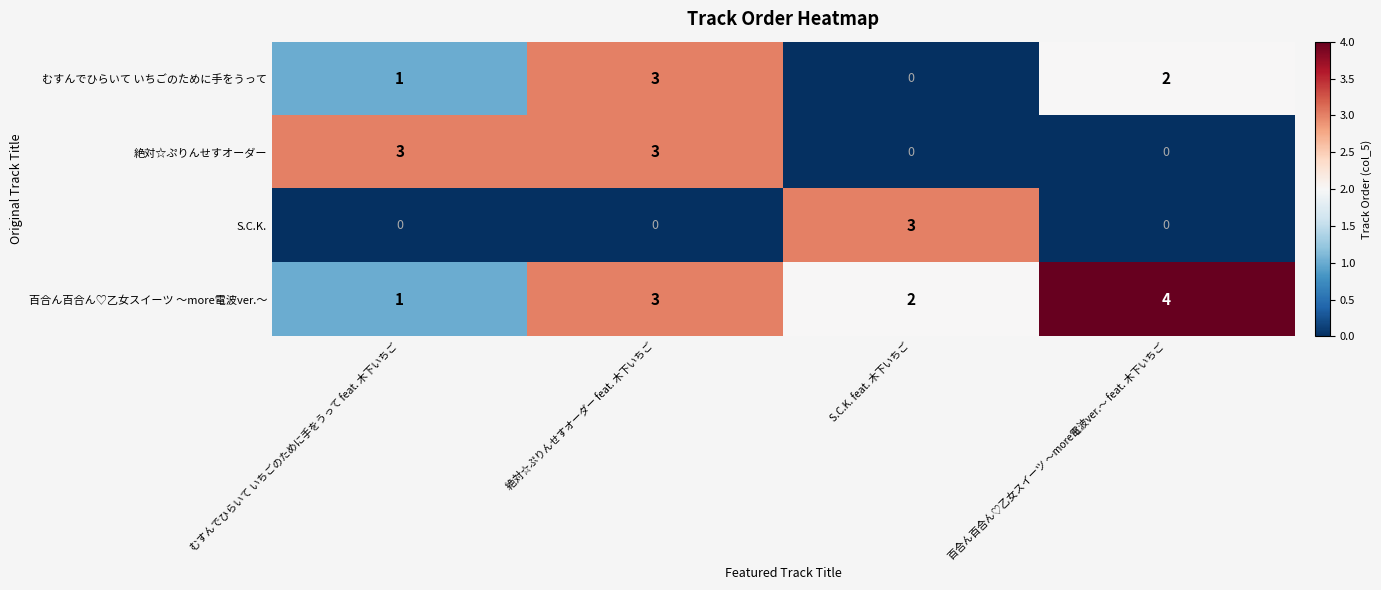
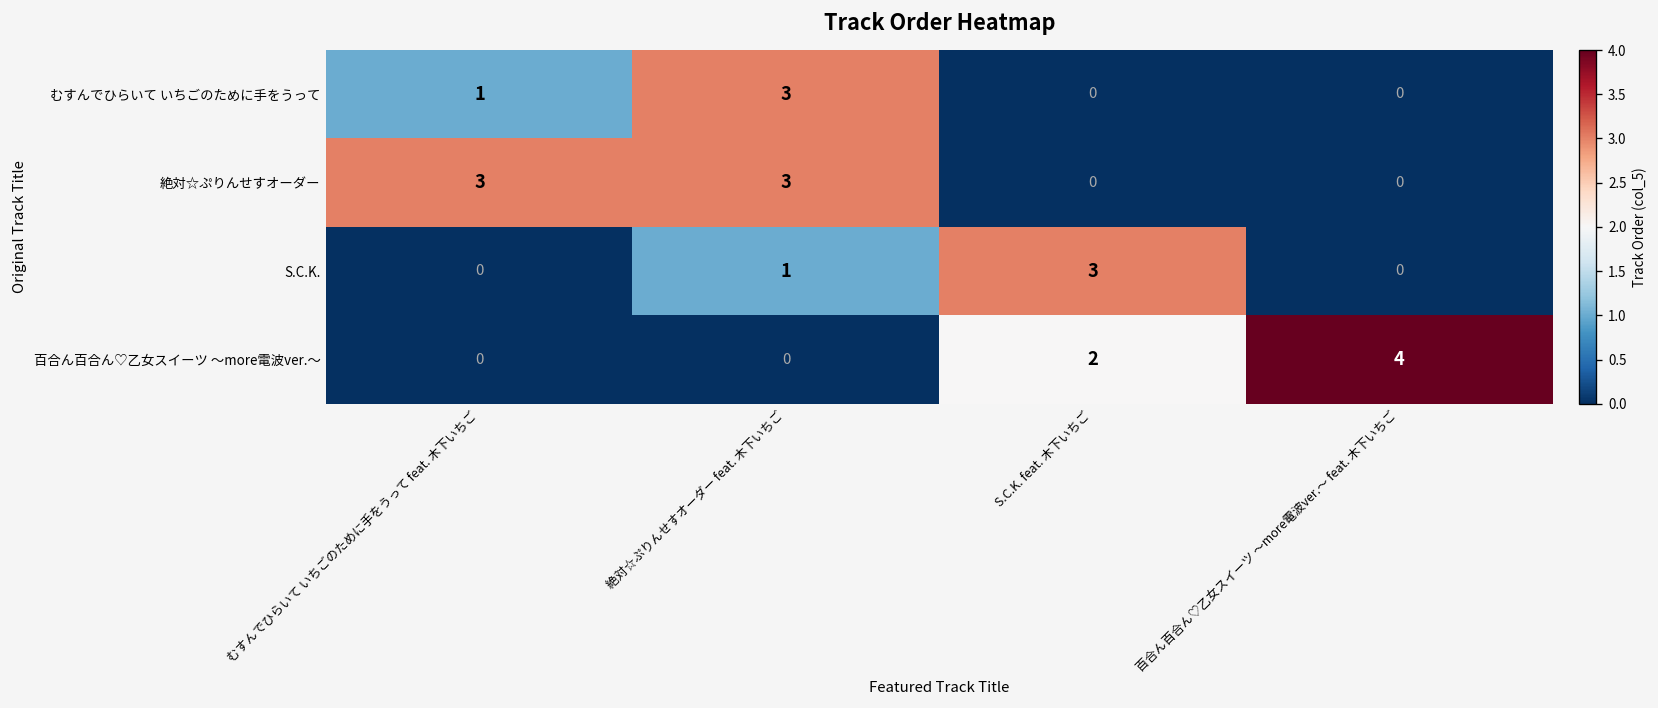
  {
    "むすんでひらいて いちごのために手をうって": {
      "むすんでひらいて いちごのために手をうって feat. 木下いちご": 1,
      "絶対☆ぷりんせすオーダー feat. 木下いちご": 3,
      "S.C.K. feat. 木下いちご": 0,
-     "百合ん百合ん♡乙女スイーツ ～more電波ver.～ feat. 木下いちご": 2
+     "百合ん百合ん♡乙女スイーツ ～more電波ver.～ feat. 木下いちご": 0
    },
    "絶対☆ぷりんせすオーダー": {
      "むすんでひらいて いちごのために手をうって feat. 木下いちご": 3,
      "絶対☆ぷりんせすオーダー feat. 木下いちご": 3,
      "S.C.K. feat. 木下いちご": 0,
      "百合ん百合ん♡乙女スイーツ ～more電波ver.～ feat. 木下いちご": 0
    },
    "S.C.K.": {
      "むすんでひらいて いちごのために手をうって feat. 木下いちご": 0,
-     "絶対☆ぷりんせすオーダー feat. 木下いちご": 0,
+     "絶対☆ぷりんせすオーダー feat. 木下いちご": 1,
      "S.C.K. feat. 木下いちご": 3,
      "百合ん百合ん♡乙女スイーツ ～more電波ver.～ feat. 木下いちご": 0
    },
    "百合ん百合ん♡乙女スイーツ ～more電波ver.～": {
-     "むすんでひらいて いちごのために手をうって feat. 木下いちご": 1,
-     "絶対☆ぷりんせすオーダー feat. 木下いちご": 3,
+     "むすんでひらいて いちごのために手をうって feat. 木下いちご": 0,
+     "絶対☆ぷりんせすオーダー feat. 木下いちご": 0,
      "S.C.K. feat. 木下いちご": 2,
      "百合ん百合ん♡乙女スイーツ ～more電波ver.～ feat. 木下いちご": 4
    }
  }
